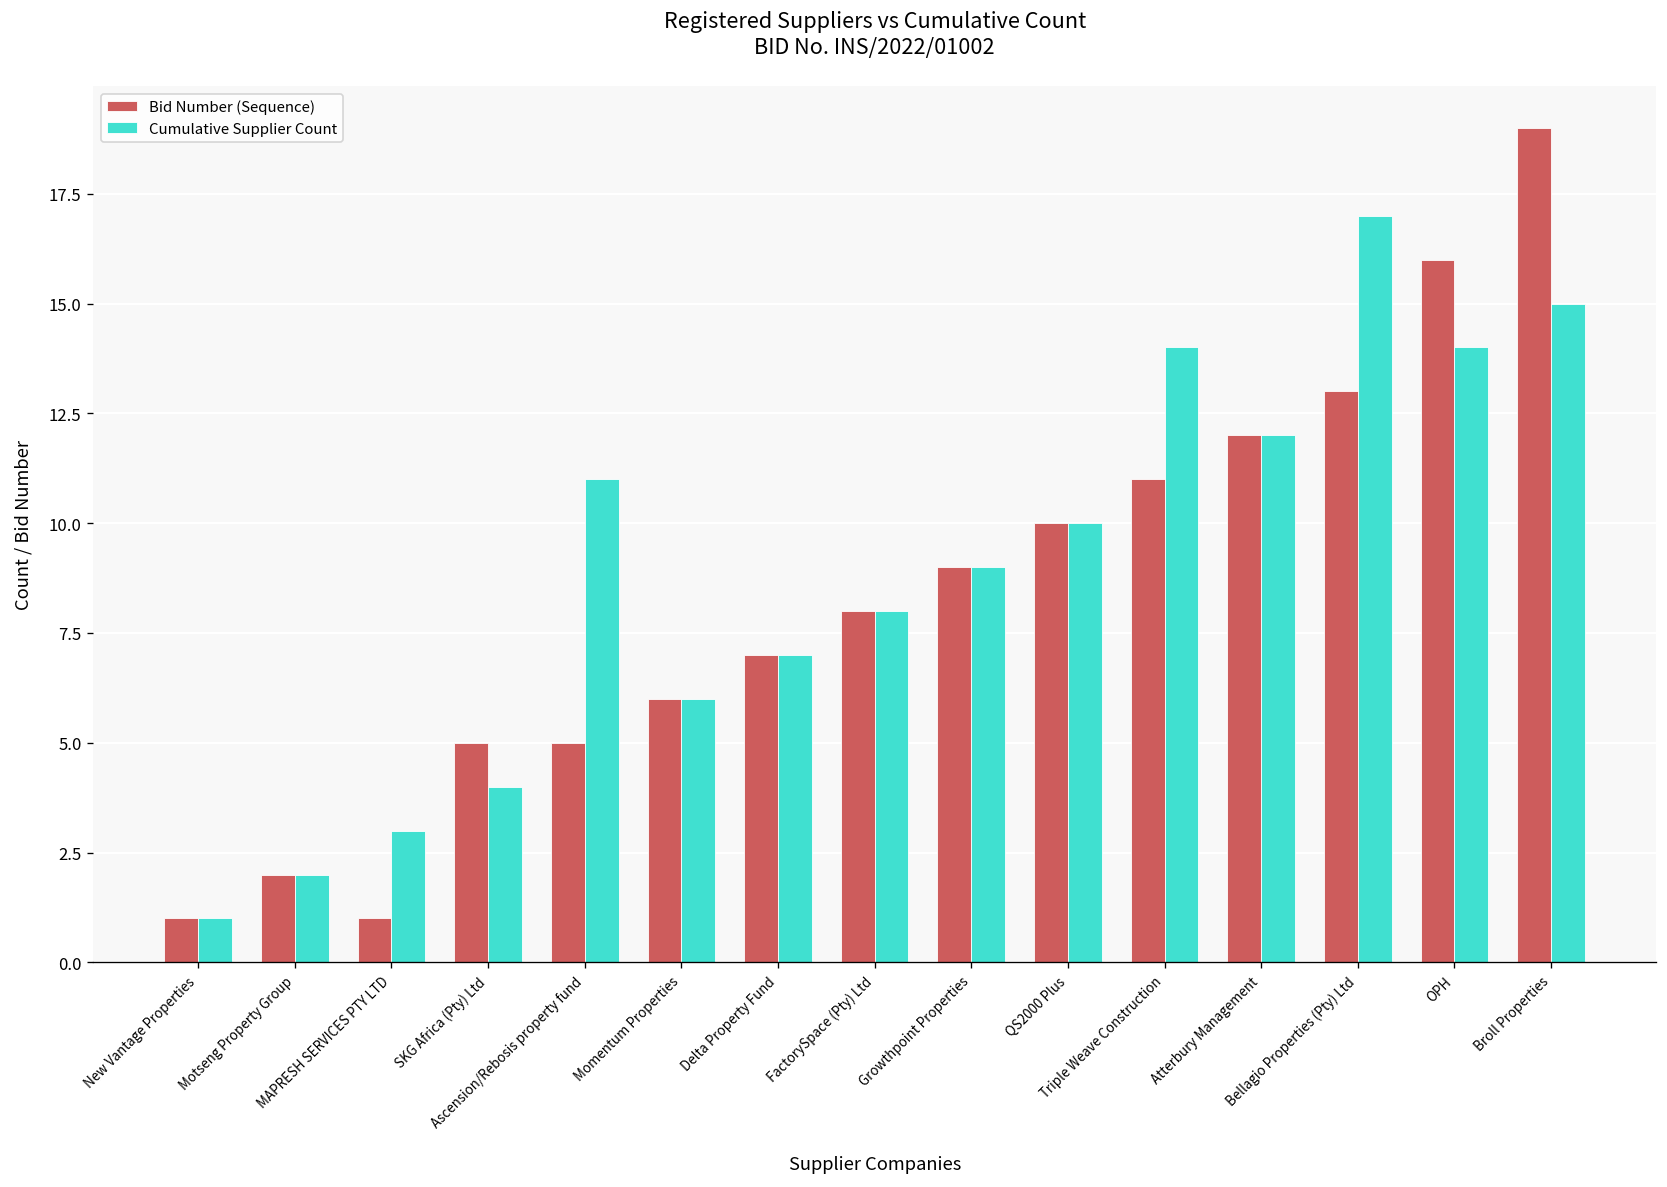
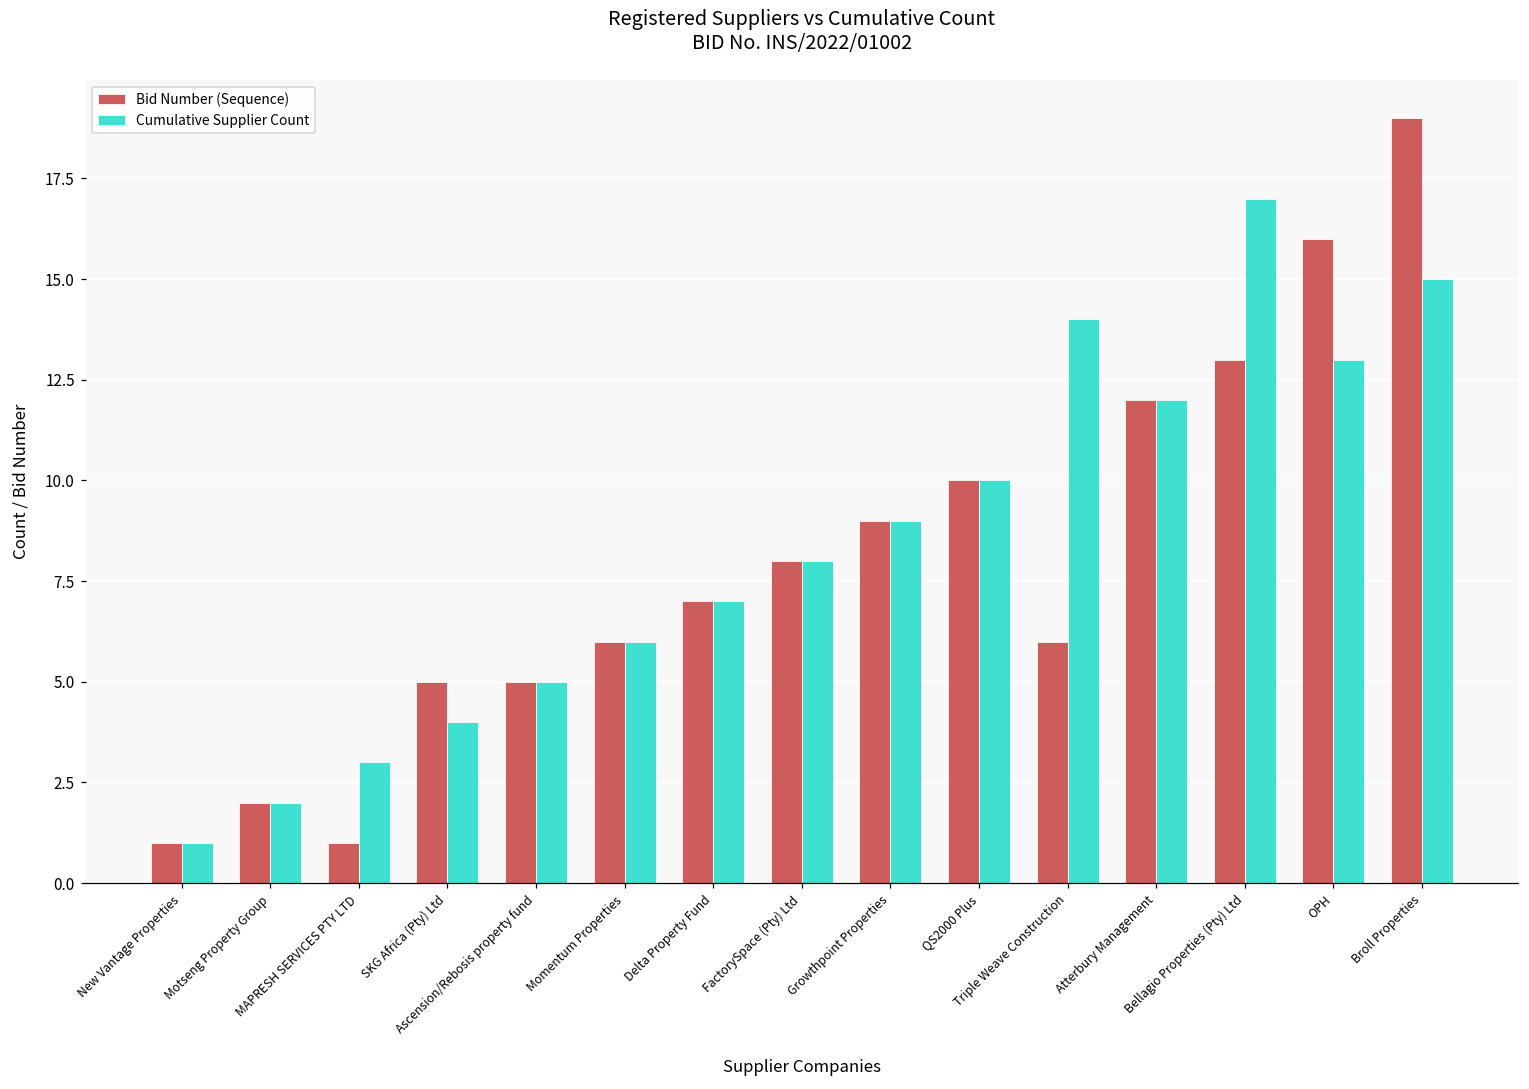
  {
    "Bid Number (Sequence)": {
      "New Vantage Properties": 1,
      "Motseng Property Group": 2,
      "MAPRESH SERVICES PTY LTD": 1,
      "SKG Africa (Pty) Ltd": 5,
      "Ascension/Rebosis property fund": 5,
      "Momentum Properties": 6,
      "Delta Property Fund": 7,
      "FactorySpace (Pty) Ltd": 8,
      "Growthpoint Properties": 9,
      "QS2000 Plus": 10,
-     "Triple Weave Construction": 11,
+     "Triple Weave Construction": 6,
      "Atterbury Management": 12,
      "Bellagio Properties (Pty) Ltd": 13,
      "OPH": 16,
      "Broll Properties": 19
    },
    "Cumulative Supplier Count": {
      "New Vantage Properties": 1,
      "Motseng Property Group": 2,
      "MAPRESH SERVICES PTY LTD": 3,
      "SKG Africa (Pty) Ltd": 4,
-     "Ascension/Rebosis property fund": 11,
+     "Ascension/Rebosis property fund": 5,
      "Momentum Properties": 6,
      "Delta Property Fund": 7,
      "FactorySpace (Pty) Ltd": 8,
      "Growthpoint Properties": 9,
      "QS2000 Plus": 10,
      "Triple Weave Construction": 14,
      "Atterbury Management": 12,
      "Bellagio Properties (Pty) Ltd": 17,
-     "OPH": 14,
+     "OPH": 13,
      "Broll Properties": 15
    }
  }
